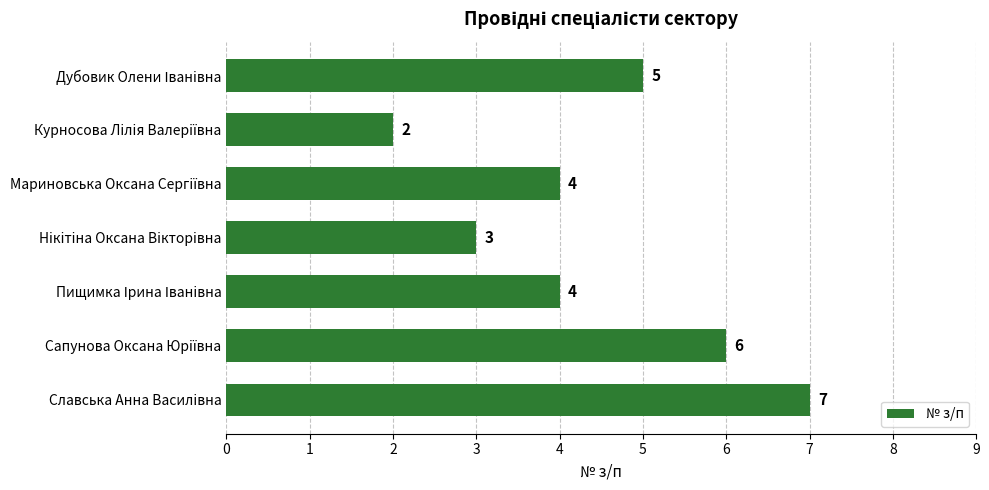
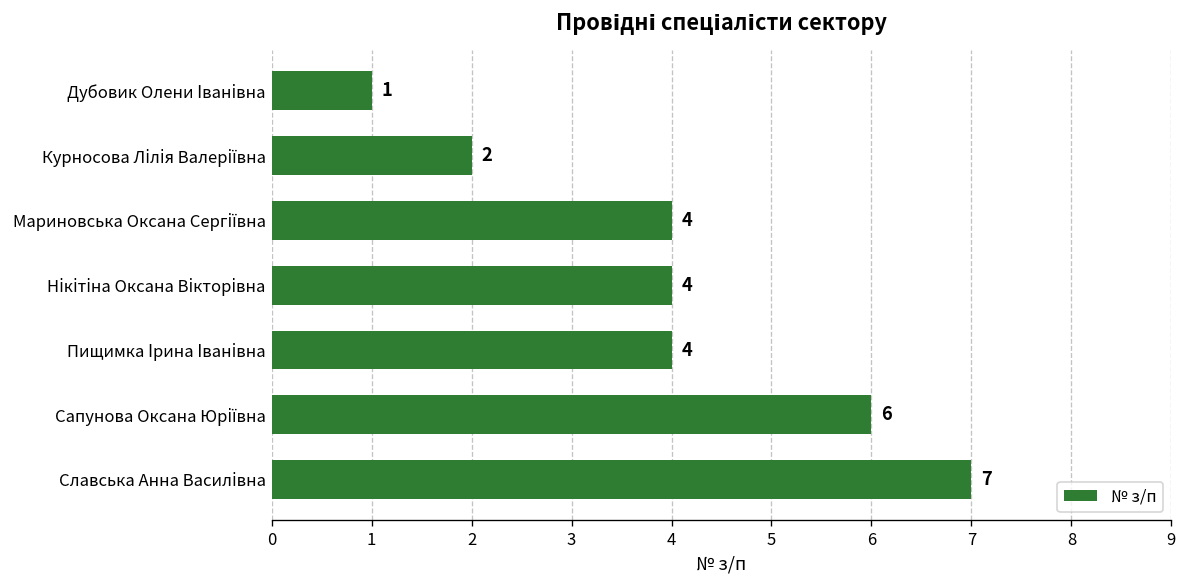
  {
-   "Дубовик Олени Іванівна": 5,
+   "Дубовик Олени Іванівна": 1,
    "Курносова Лілія Валеріївна": 2,
    "Мариновська Оксана Сергіївна": 4,
-   "Нікітіна Оксана Вікторівна": 3,
+   "Нікітіна Оксана Вікторівна": 4,
    "Пищимка Ірина Іванівна": 4,
    "Сапунова Оксана Юріївна": 6,
    "Славська Анна Василівна": 7
  }
